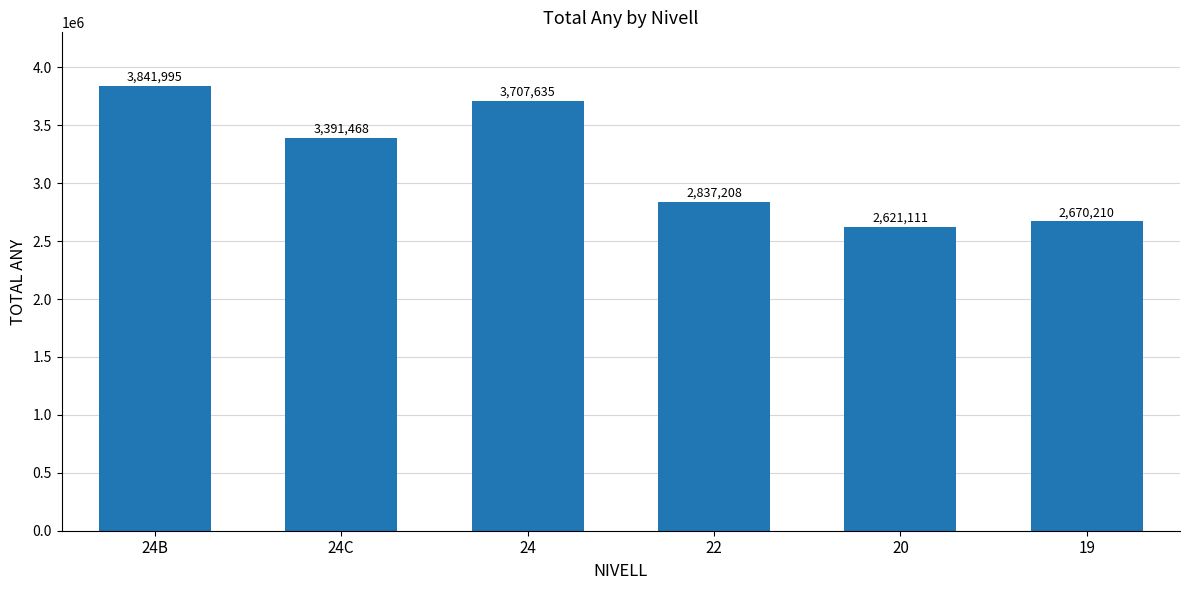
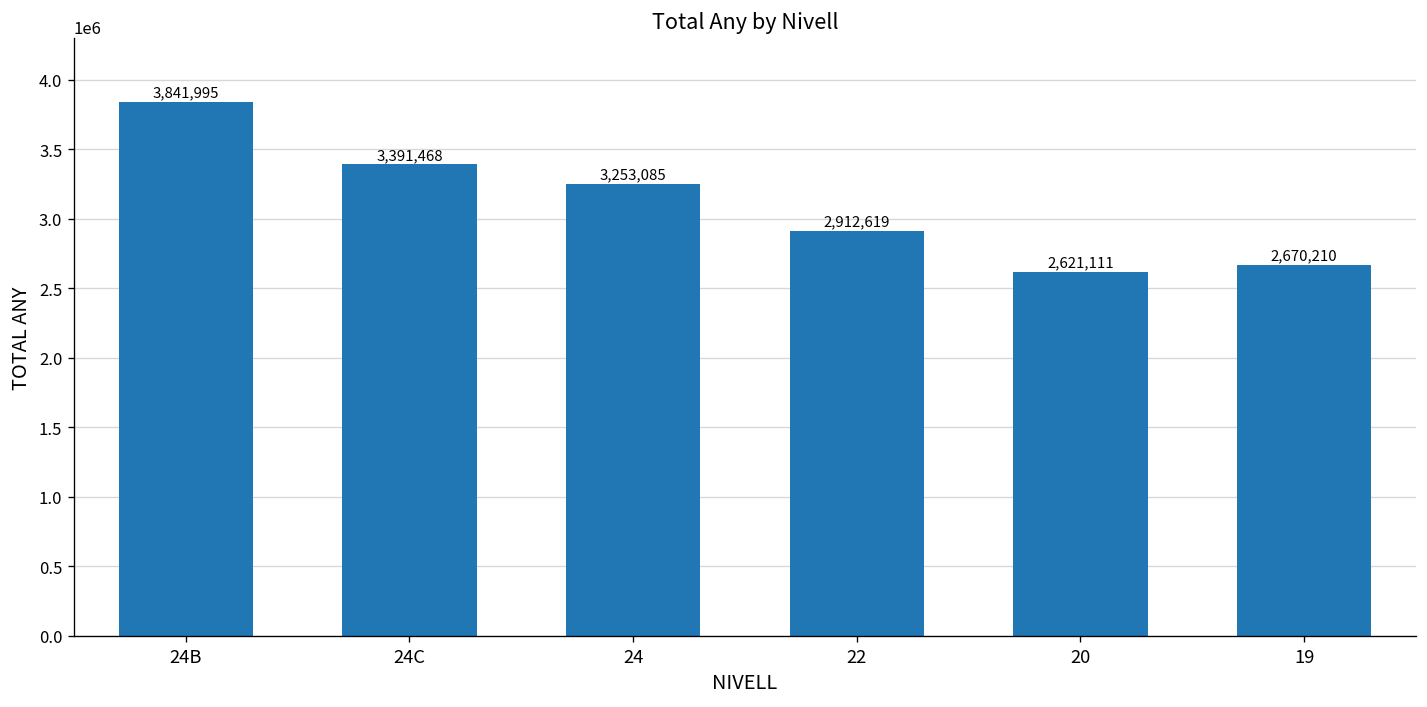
  {
    "24B": "3,841,995",
    "24C": "3,391,468",
-   "24": "3,707,635",
-   "22": "2,837,208",
+   "24": "3,253,085",
+   "22": "2,912,619",
    "20": "2,621,111",
    "19": "2,670,210"
  }
